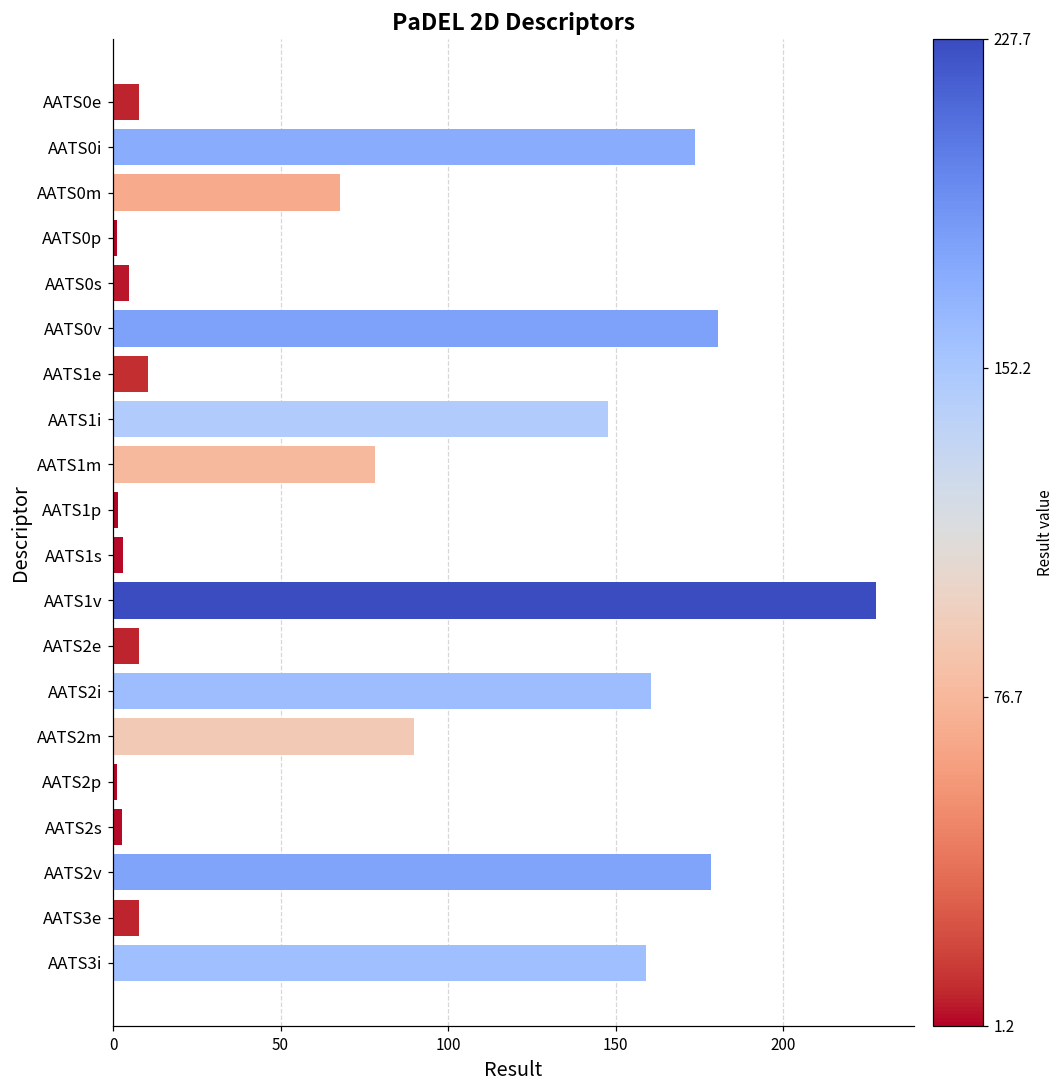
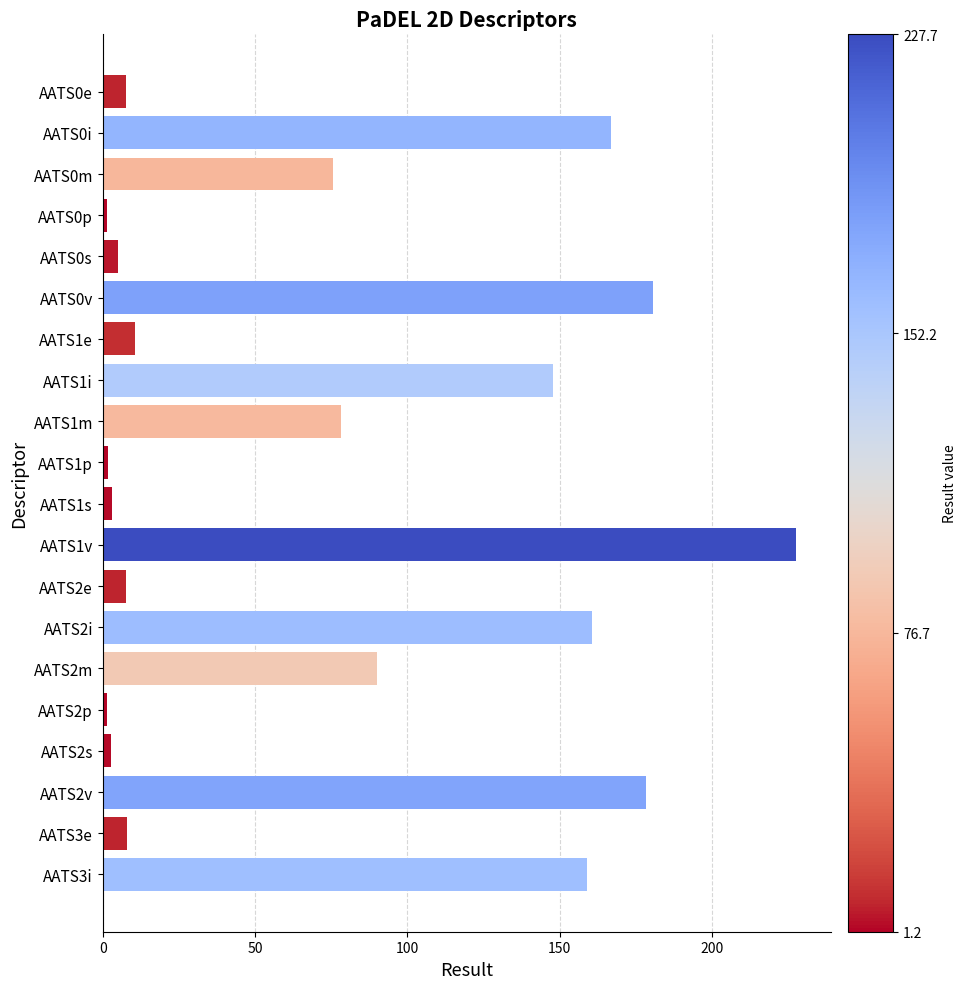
  {
    "AATS0e": 8,
-   "AATS0i": 174,
-   "AATS0m": 68,
+   "AATS0i": 167,
+   "AATS0m": 76,
    "AATS0p": 1,
    "AATS0s": 5,
    "AATS0v": 181,
    "AATS1e": 10,
    "AATS1i": 148,
    "AATS1m": 78,
    "AATS1p": 2,
    "AATS1s": 3,
    "AATS1v": 228,
    "AATS2e": 8,
    "AATS2i": 161,
    "AATS2m": 90,
    "AATS2p": 1,
    "AATS2s": 3,
    "AATS2v": 179,
    "AATS3e": 8,
    "AATS3i": 159
  }
